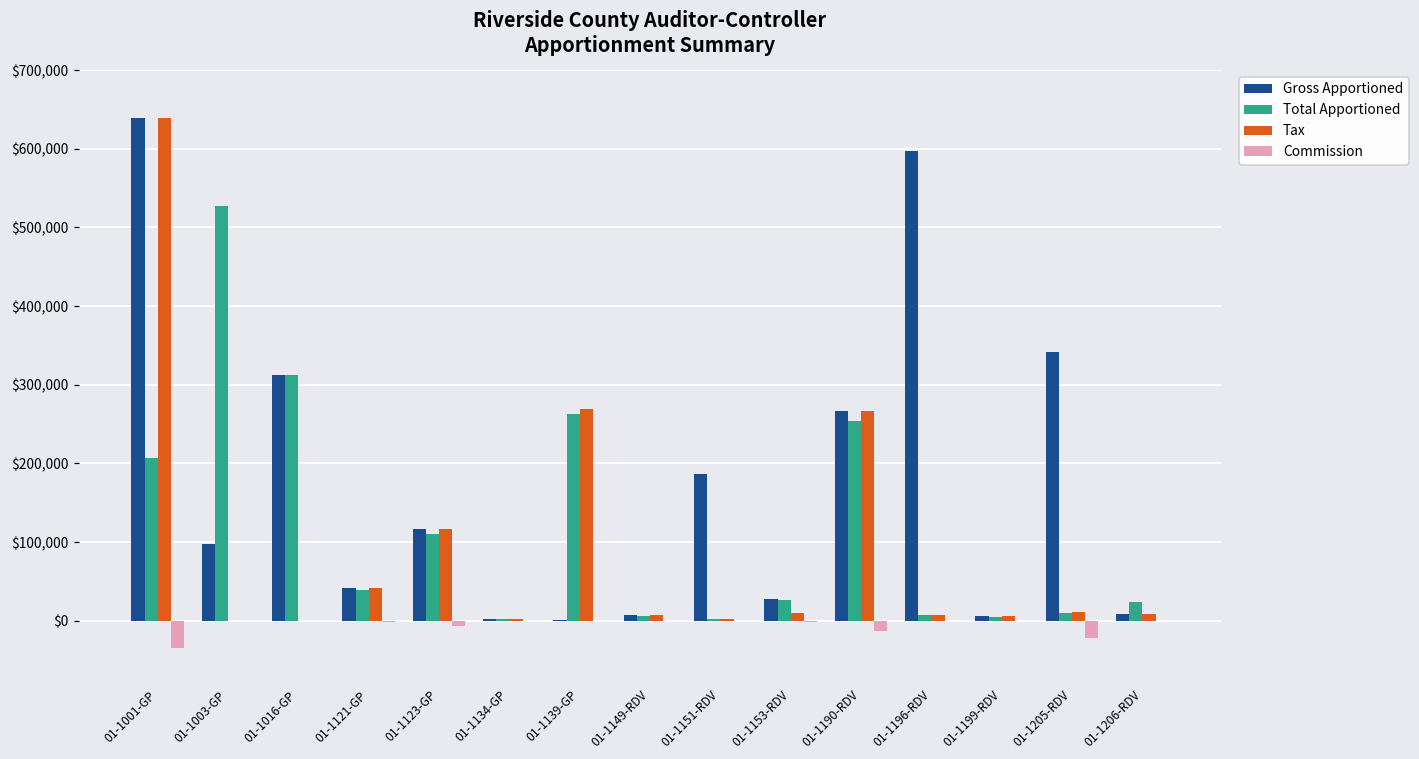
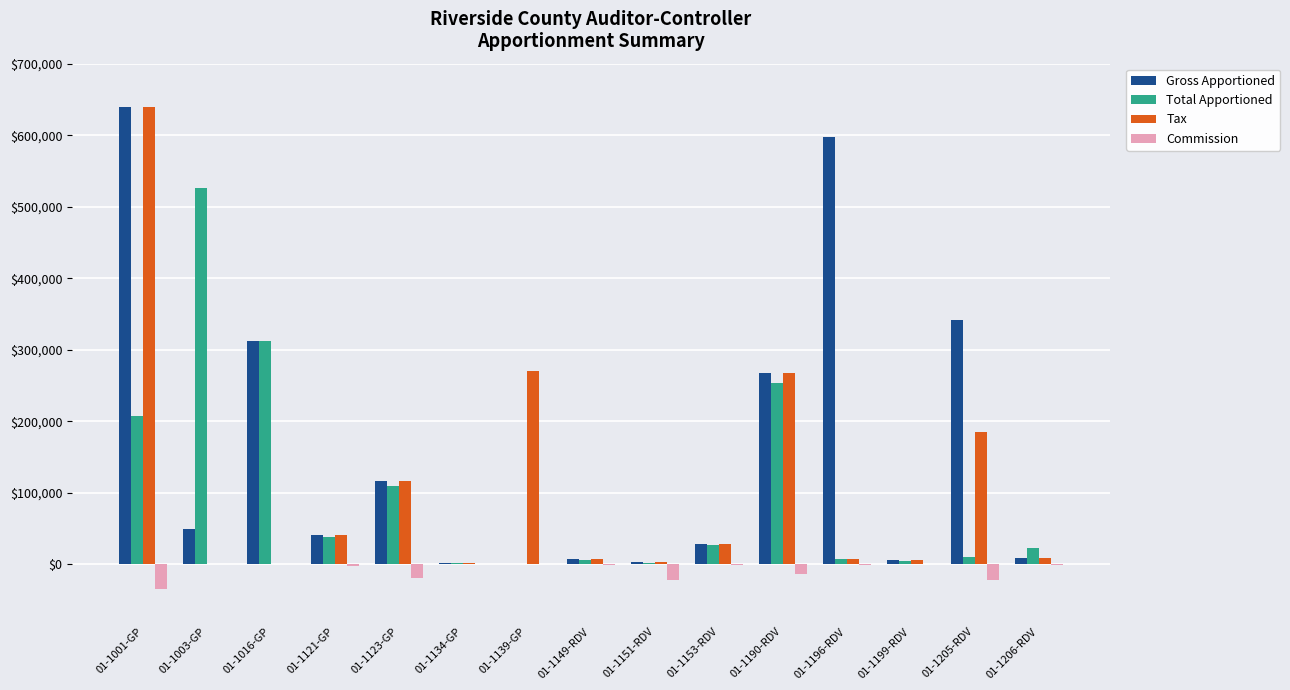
  {
    "Gross Apportioned": {
      "01-1001-GP": "$640,000",
-     "01-1003-GP": "$100,000",
+     "01-1003-GP": "$50,000",
      "01-1016-GP": "$310,000",
      "01-1121-GP": "$40,000",
      "01-1123-GP": "$120,000",
      "01-1149-RDV": "$10,000",
-     "01-1151-RDV": "$190,000",
+     "01-1151-RDV": "$0",
      "01-1153-RDV": "$30,000",
      "01-1190-RDV": "$270,000",
      "01-1196-RDV": "$600,000",
      "01-1199-RDV": "$10,000",
      "01-1205-RDV": "$340,000",
      "01-1206-RDV": "$10,000"
    },
    "Total Apportioned": {
      "01-1001-GP": "$210,000",
      "01-1003-GP": "$530,000",
      "01-1016-GP": "$310,000",
      "01-1121-GP": "$40,000",
      "01-1123-GP": "$110,000",
-     "01-1139-GP": "$260,000",
+     "01-1139-GP": "$0",
      "01-1149-RDV": "$10,000",
      "01-1153-RDV": "$30,000",
      "01-1190-RDV": "$250,000",
      "01-1196-RDV": "$10,000",
      "01-1199-RDV": "$10,000",
      "01-1205-RDV": "$10,000",
      "01-1206-RDV": "$20,000"
    },
    "Tax": {
      "01-1001-GP": "$640,000",
      "01-1003-GP": "$0",
      "01-1016-GP": "$0",
      "01-1121-GP": "$40,000",
      "01-1123-GP": "$120,000",
      "01-1139-GP": "$270,000",
      "01-1149-RDV": "$10,000",
-     "01-1153-RDV": "$10,000",
+     "01-1153-RDV": "$30,000",
      "01-1190-RDV": "$270,000",
      "01-1196-RDV": "$10,000",
      "01-1199-RDV": "$10,000",
-     "01-1205-RDV": "$10,000",
+     "01-1205-RDV": "$180,000",
      "01-1206-RDV": "$10,000"
    },
    "Commission": {
      "01-1001-GP": "$-30,000",
      "01-1003-GP": "$0",
      "01-1016-GP": "$0",
-     "01-1123-GP": "$-10,000",
-     "01-1151-RDV": "$0",
+     "01-1123-GP": "$-20,000",
+     "01-1151-RDV": "$-20,000",
      "01-1190-RDV": "$-10,000",
      "01-1205-RDV": "$-20,000"
    }
  }
